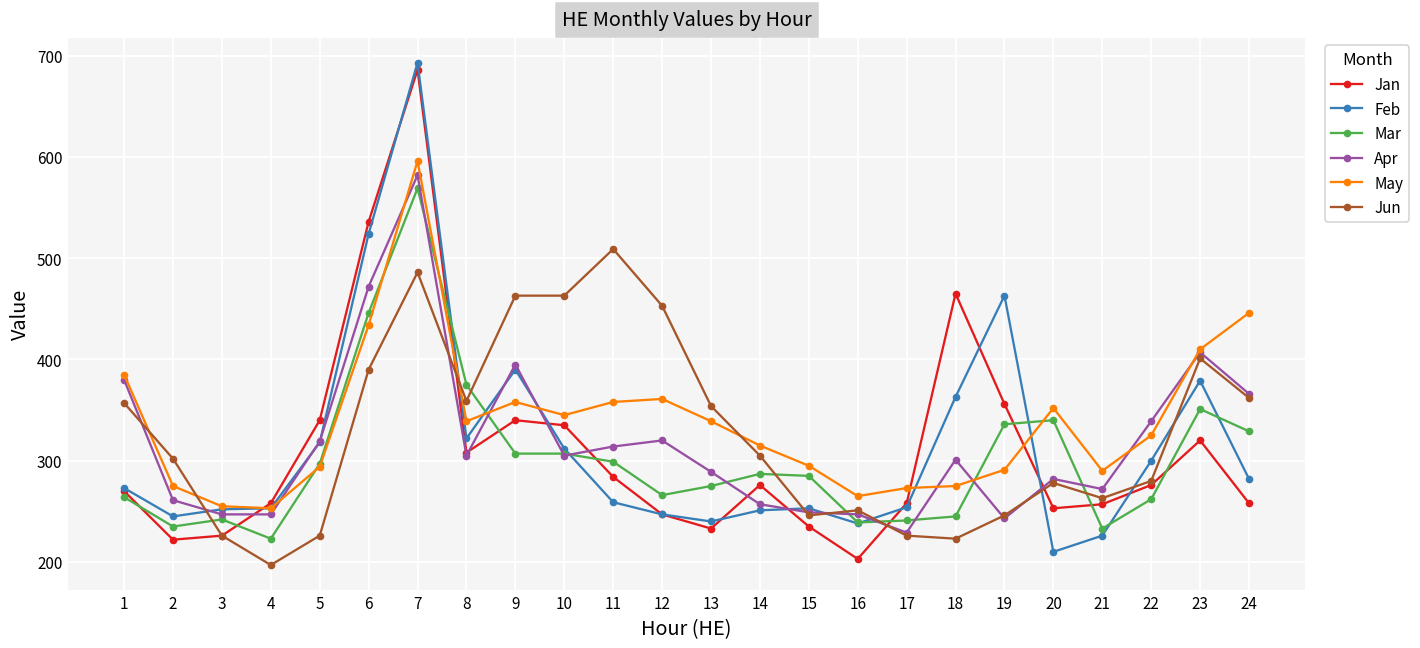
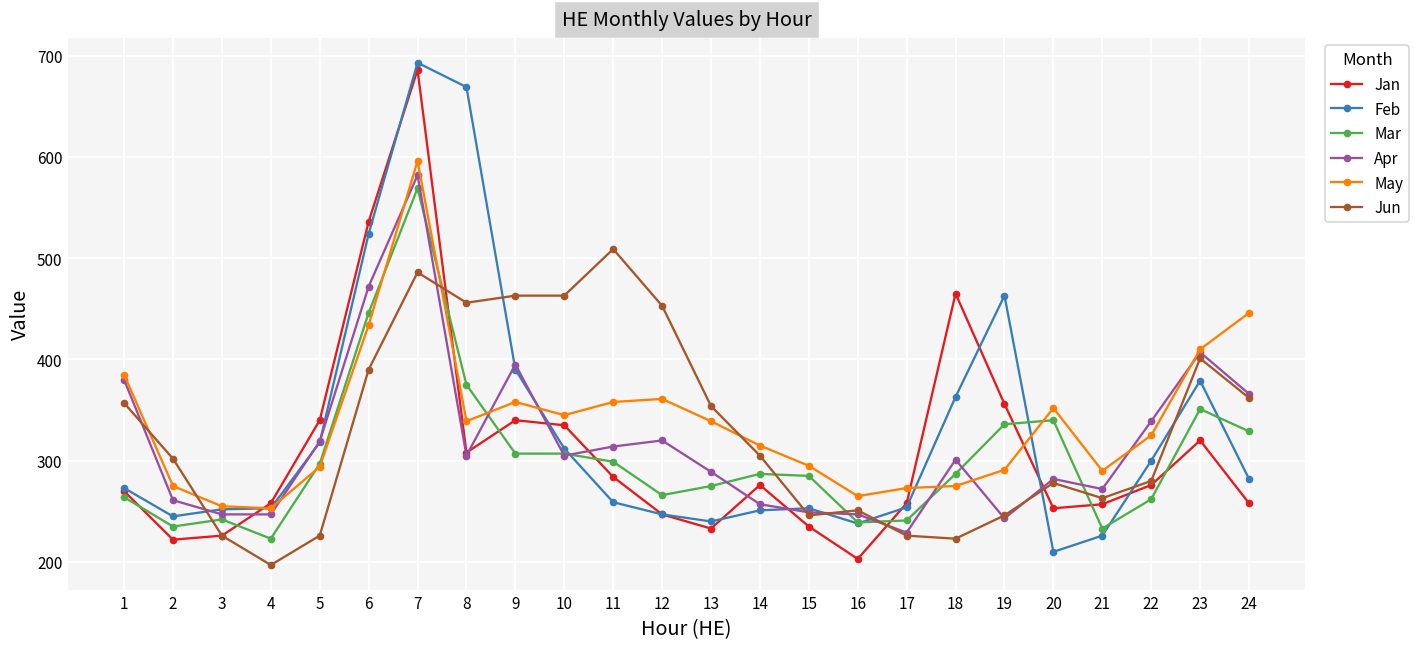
  {
    "Jan": {
      "1": 270,
      "2": 220,
      "4": 260,
      "5": 340,
      "6": 540,
      "7": 690,
      "8": 310,
      "9": 340,
      "10": 340,
      "11": 280,
      "13": 230,
      "14": 280,
      "15": 240,
      "16": 200,
      "17": 260,
      "18": 470,
      "19": 360,
      "20": 250,
      "21": 260,
      "22": 280,
      "23": 320,
      "24": 260
    },
    "Feb": {
      "1": 270,
      "2": 250,
      "3": 250,
      "6": 520,
      "7": 690,
-     "8": 320,
+     "8": 670,
      "9": 390,
      "10": 310,
      "11": 260,
      "13": 240,
      "14": 250,
      "15": 250,
      "17": 250,
      "18": 360,
      "19": 460,
      "20": 210,
      "21": 230,
      "22": 300,
      "23": 380,
      "24": 280
    },
    "Mar": {
      "1": 260,
      "2": 240,
      "3": 240,
      "4": 220,
      "5": 300,
      "6": 450,
      "7": 570,
      "8": 380,
      "9": 310,
      "11": 300,
      "12": 270,
      "13": 280,
      "14": 290,
      "15": 290,
      "17": 240,
-     "18": 250,
+     "18": 290,
      "19": 340,
      "20": 340,
      "21": 230,
      "22": 260,
      "23": 350,
      "24": 330
    },
    "Apr": {
      "1": 380,
      "2": 260,
      "3": 250,
      "4": 250,
      "6": 470,
      "7": 580,
      "8": 310,
      "9": 400,
      "11": 310,
      "12": 320,
      "13": 290,
      "14": 260,
      "15": 250,
      "16": 250,
      "17": 230,
      "18": 300,
      "19": 240,
      "20": 280,
      "21": 270,
      "22": 340,
      "23": 410,
      "24": 370
    },
    "May": {
      "1": 390,
      "2": 280,
      "3": 260,
      "5": 290,
      "6": 430,
      "7": 600,
      "8": 340,
      "9": 360,
      "10": 350,
      "11": 360,
      "12": 360,
      "13": 340,
      "14": 320,
      "15": 300,
      "16": 270,
      "17": 270,
      "18": 280,
      "19": 290,
      "20": 350,
      "21": 290,
      "22": 330,
      "23": 410,
      "24": 450
    },
    "Jun": {
      "1": 360,
      "2": 300,
      "4": 200,
      "5": 230,
      "6": 390,
      "7": 490,
-     "8": 360,
+     "8": 460,
      "9": 460,
      "10": 460,
      "11": 510,
      "12": 450,
      "13": 350,
      "14": 310,
      "15": 250,
      "16": 250,
      "17": 230,
      "18": 220,
      "19": 250,
      "20": 280,
      "21": 260,
      "22": 280,
      "23": 400,
      "24": 360
    }
  }
